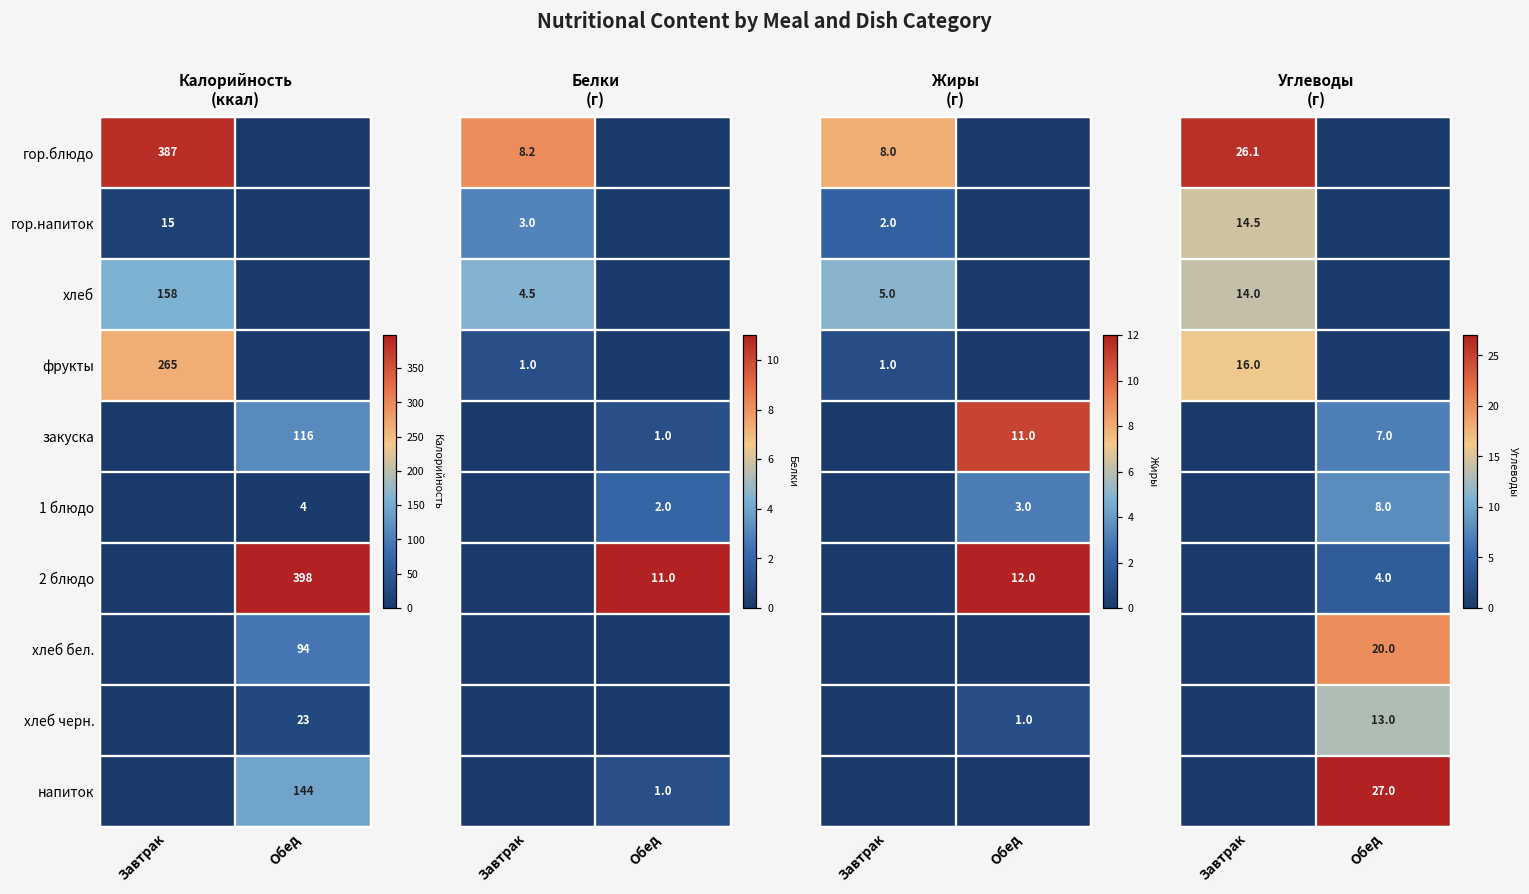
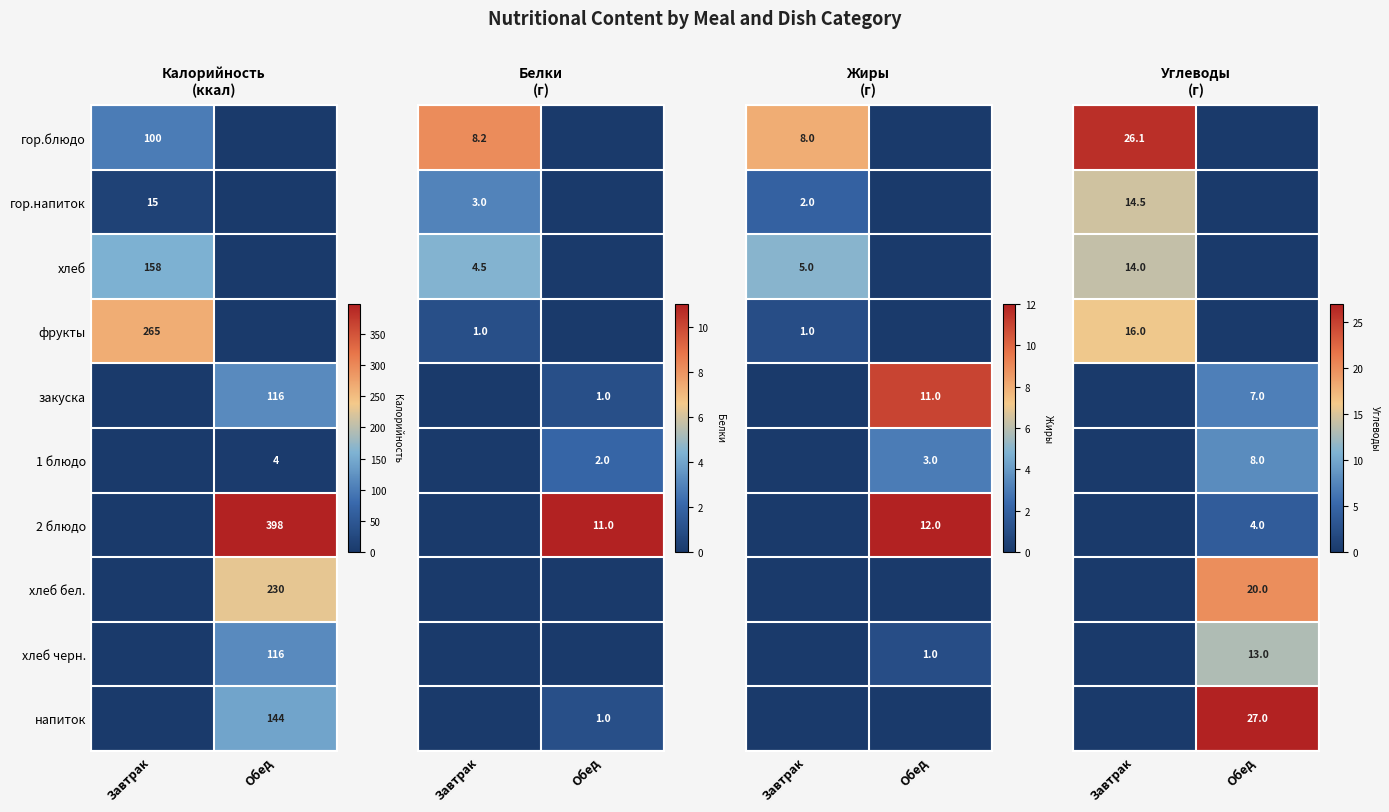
  {
    "Калорийность (ккал)": {
      "гор.блюдо": {
-       "Завтрак": 387
+       "Завтрак": 100
      },
      "гор.напиток": {
        "Завтрак": 15
      },
      "хлеб": {
        "Завтрак": 158
      },
      "фрукты": {
        "Завтрак": 265
      },
      "закуска": {
        "Обед": 116
      },
      "1 блюдо": {
        "Обед": 4
      },
      "2 блюдо": {
        "Обед": 398
      },
      "хлеб бел.": {
-       "Обед": 94
+       "Обед": 230
      },
      "хлеб черн.": {
-       "Обед": 23
+       "Обед": 116
      },
      "напиток": {
        "Обед": 144
      }
    }
  }
